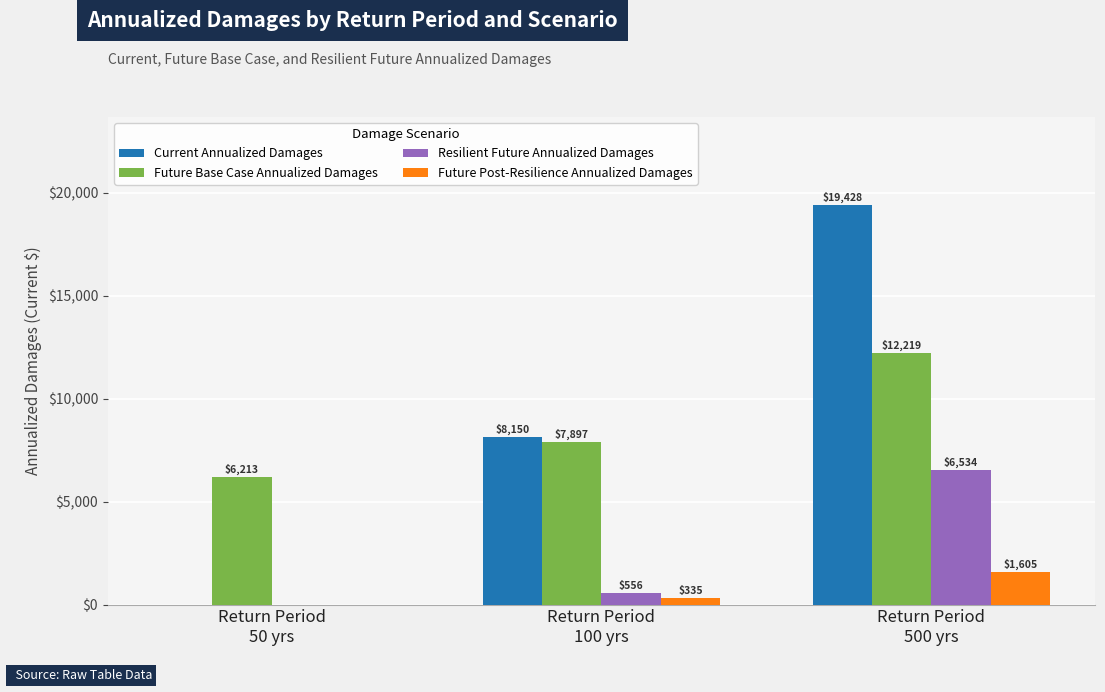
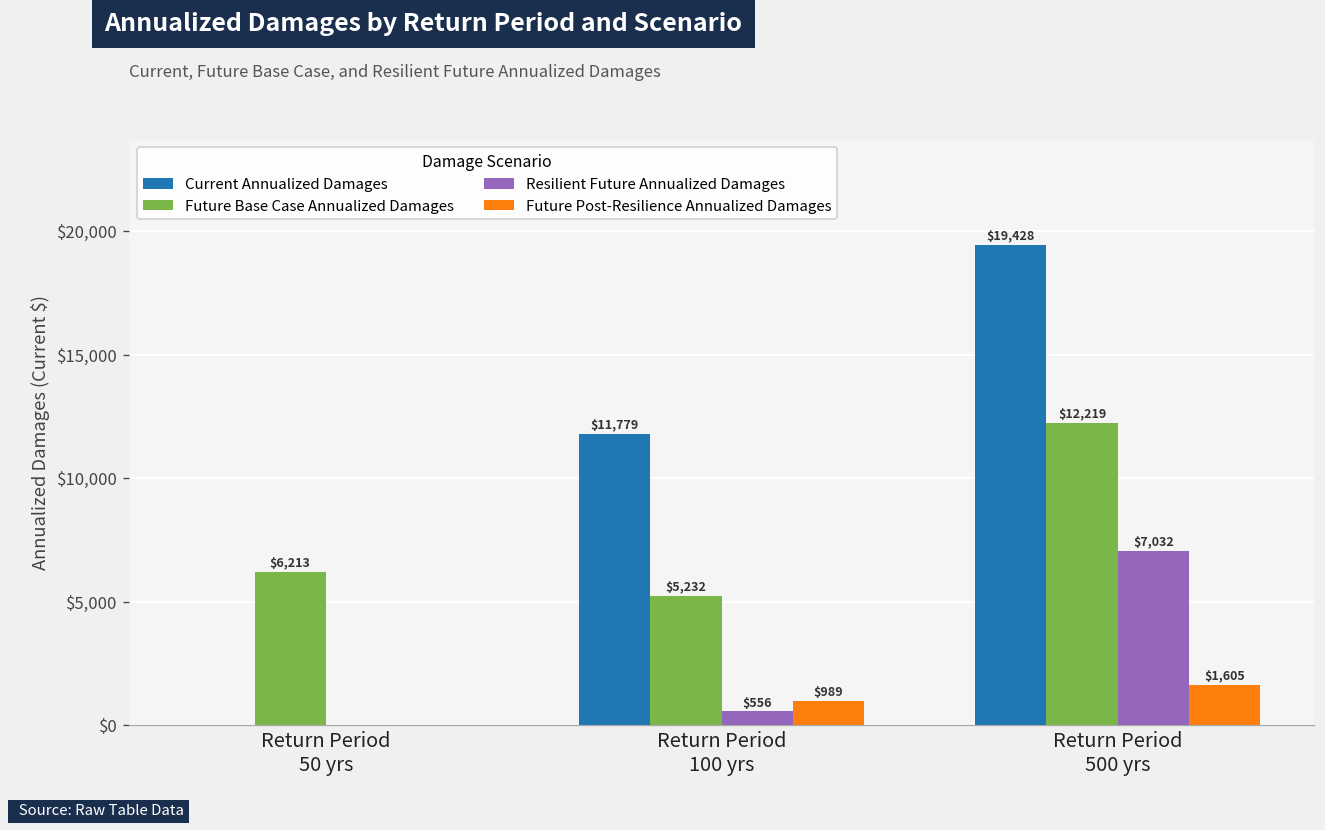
  {
    "Current Annualized Damages": {
-     "Return Period 100 yrs": "$8,150",
+     "Return Period 100 yrs": "$11,779",
      "Return Period 500 yrs": "$19,428"
    },
    "Future Base Case Annualized Damages": {
      "Return Period 50 yrs": "$6,213",
-     "Return Period 100 yrs": "$7,897",
+     "Return Period 100 yrs": "$5,232",
      "Return Period 500 yrs": "$12,219"
    },
    "Resilient Future Annualized Damages": {
      "Return Period 100 yrs": "$556",
-     "Return Period 500 yrs": "$6,534"
+     "Return Period 500 yrs": "$7,032"
    },
    "Future Post-Resilience Annualized Damages": {
-     "Return Period 100 yrs": "$335",
+     "Return Period 100 yrs": "$989",
      "Return Period 500 yrs": "$1,605"
    }
  }
